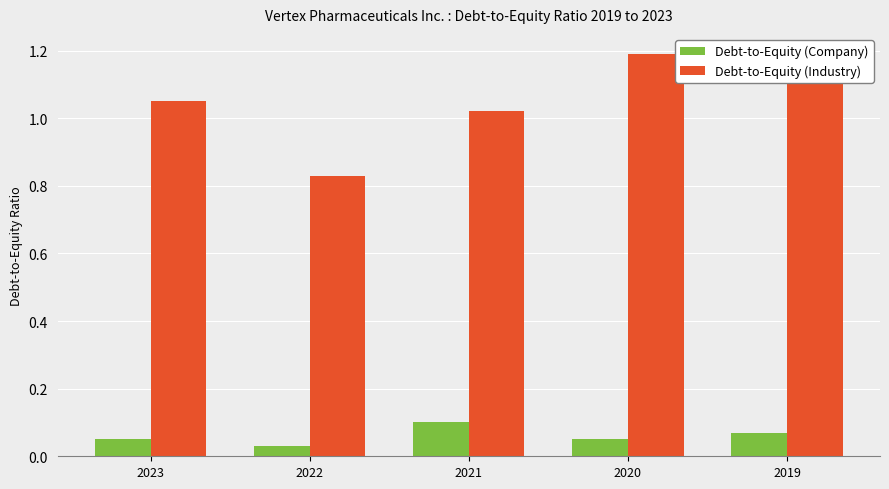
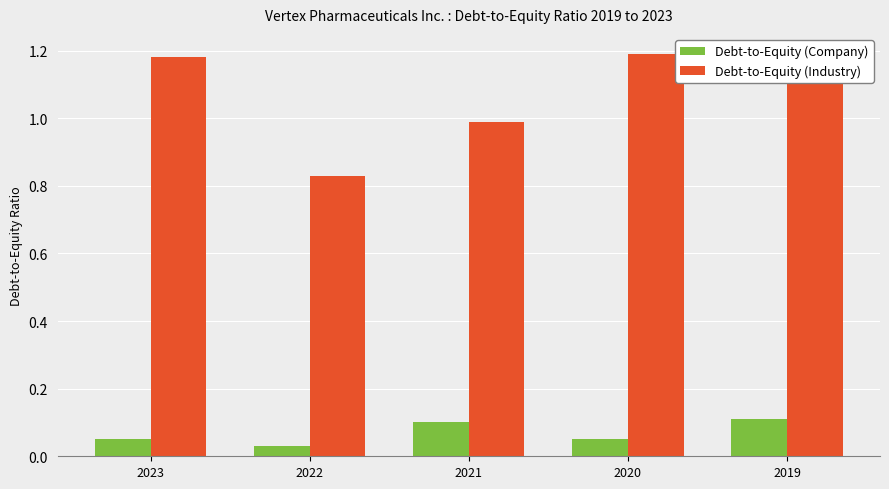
  {
    "Debt-to-Equity (Company)": {
      "2023": 0.05,
      "2022": 0.03,
      "2021": 0.10,
      "2020": 0.05,
-     "2019": 0.07
+     "2019": 0.11
    },
    "Debt-to-Equity (Industry)": {
-     "2023": 1.05,
+     "2023": 1.18,
      "2022": 0.83,
-     "2021": 1.02,
+     "2021": 0.99,
      "2020": 1.19
    }
  }
